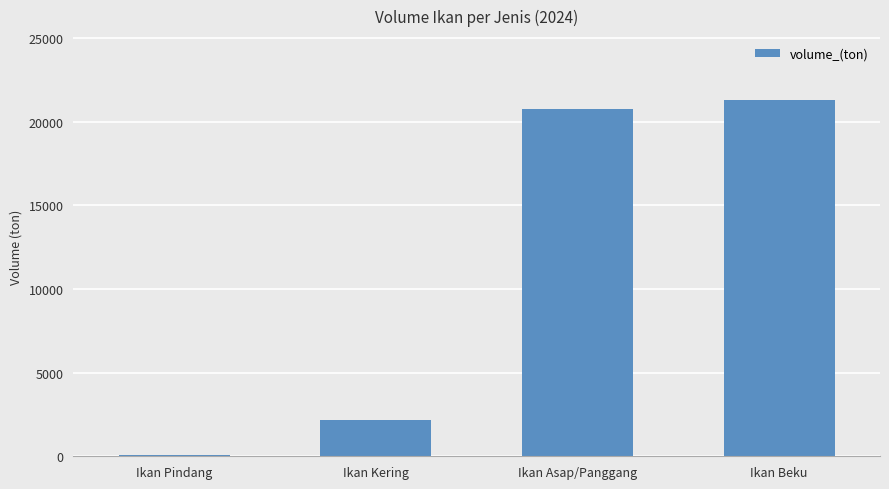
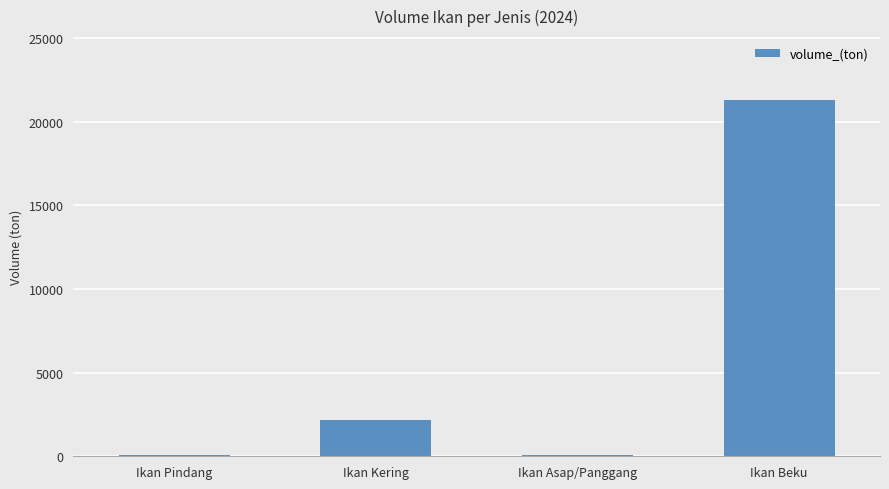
  {
    "Ikan Kering": 2200,
-   "Ikan Asap/Panggang": 20800,
+   "Ikan Asap/Panggang": 0,
    "Ikan Beku": 21300
  }
